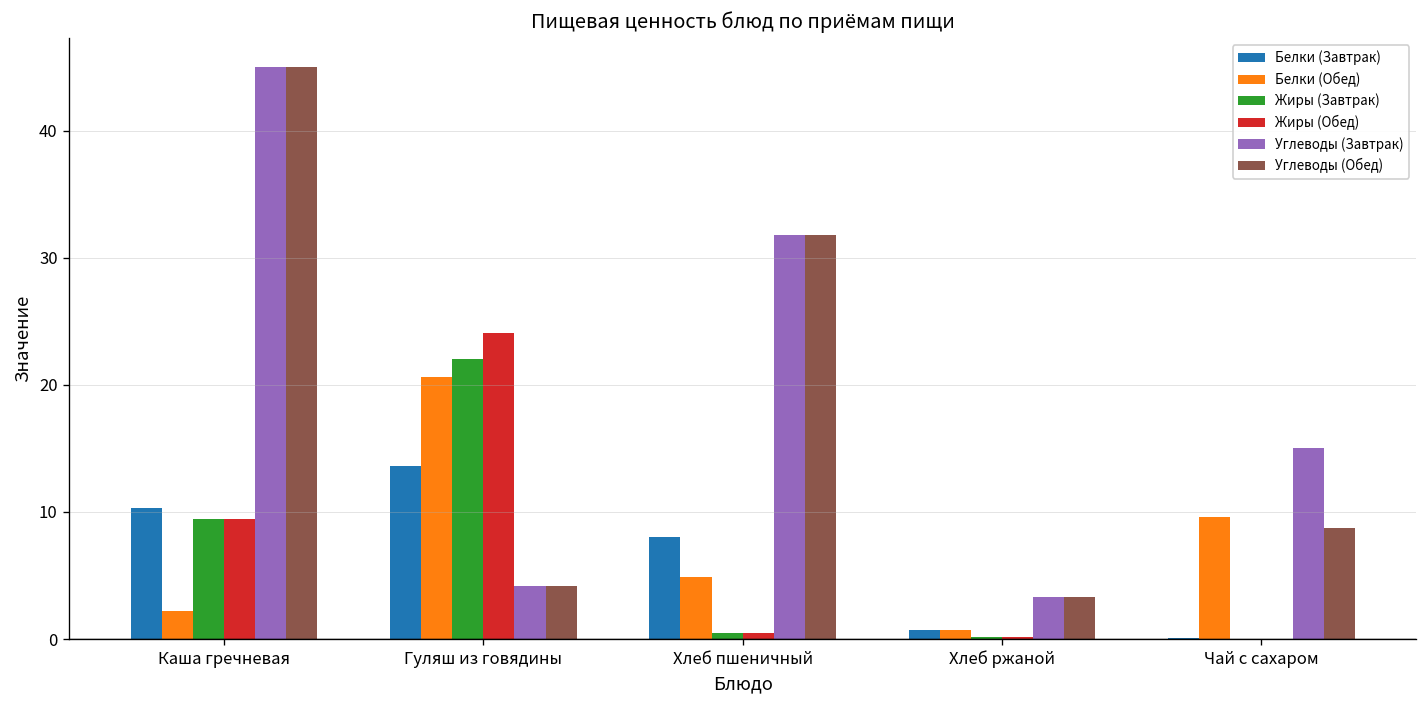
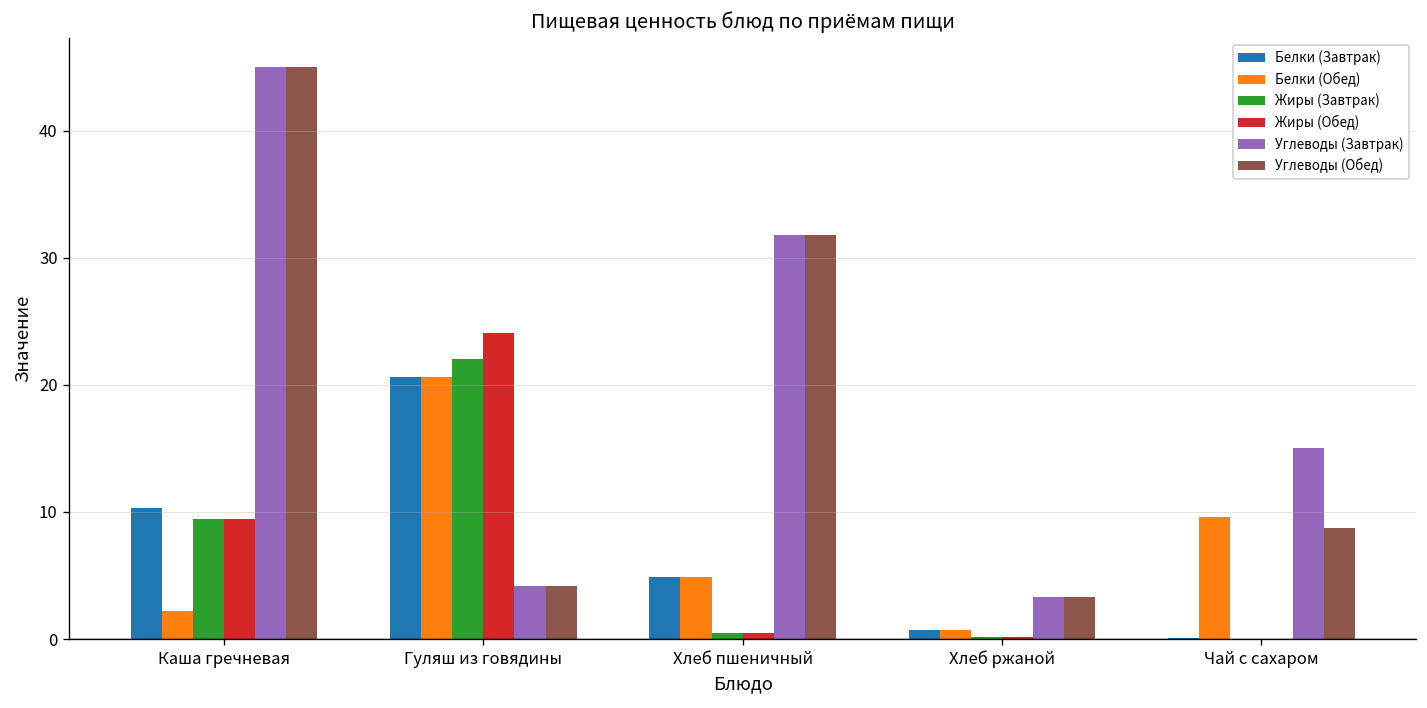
  {
    "Белки (Завтрак)": {
      "Каша гречневая": 10.3,
-     "Гуляш из говядины": 13.6,
-     "Хлеб пшеничный": 8.0,
+     "Гуляш из говядины": 20.6,
+     "Хлеб пшеничный": 4.9,
      "Хлеб ржаной": 0.7
    },
    "Белки (Обед)": {
      "Каша гречневая": 2.2,
      "Гуляш из говядины": 20.6,
      "Хлеб пшеничный": 4.9,
      "Хлеб ржаной": 0.7,
      "Чай с сахаром": 9.6
    },
    "Жиры (Завтрак)": {
      "Каша гречневая": 9.5,
      "Гуляш из говядины": 22.0,
      "Хлеб пшеничный": 0.5,
      "Чай с сахаром": 0.0
    },
    "Жиры (Обед)": {
      "Каша гречневая": 9.5,
      "Гуляш из говядины": 24.1,
      "Хлеб пшеничный": 0.5,
      "Чай с сахаром": 0.0
    },
    "Углеводы (Завтрак)": {
      "Каша гречневая": 45.0,
      "Гуляш из говядины": 4.2,
      "Хлеб пшеничный": 31.8,
      "Хлеб ржаной": 3.3,
      "Чай с сахаром": 15.0
    },
    "Углеводы (Обед)": {
      "Каша гречневая": 45.0,
      "Гуляш из говядины": 4.2,
      "Хлеб пшеничный": 31.8,
      "Хлеб ржаной": 3.3,
      "Чай с сахаром": 8.7
    }
  }
